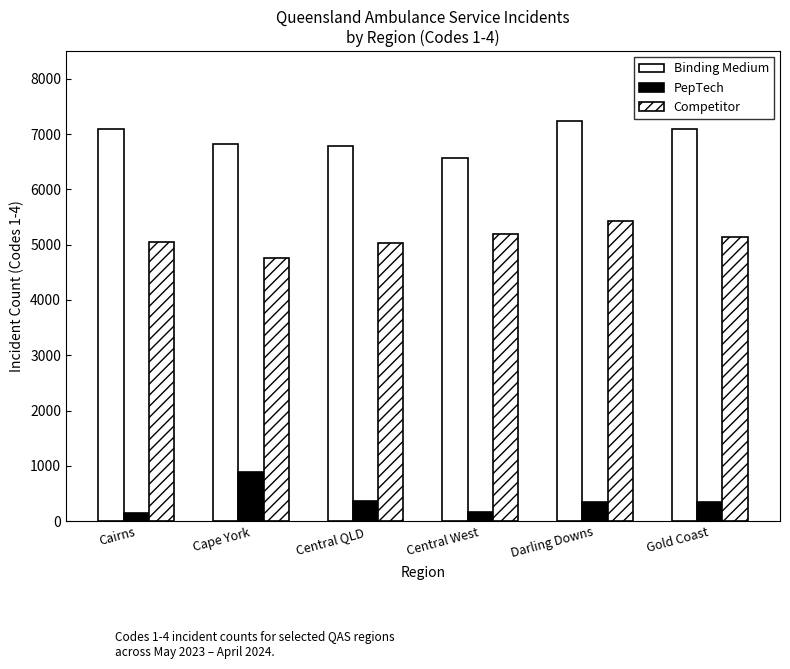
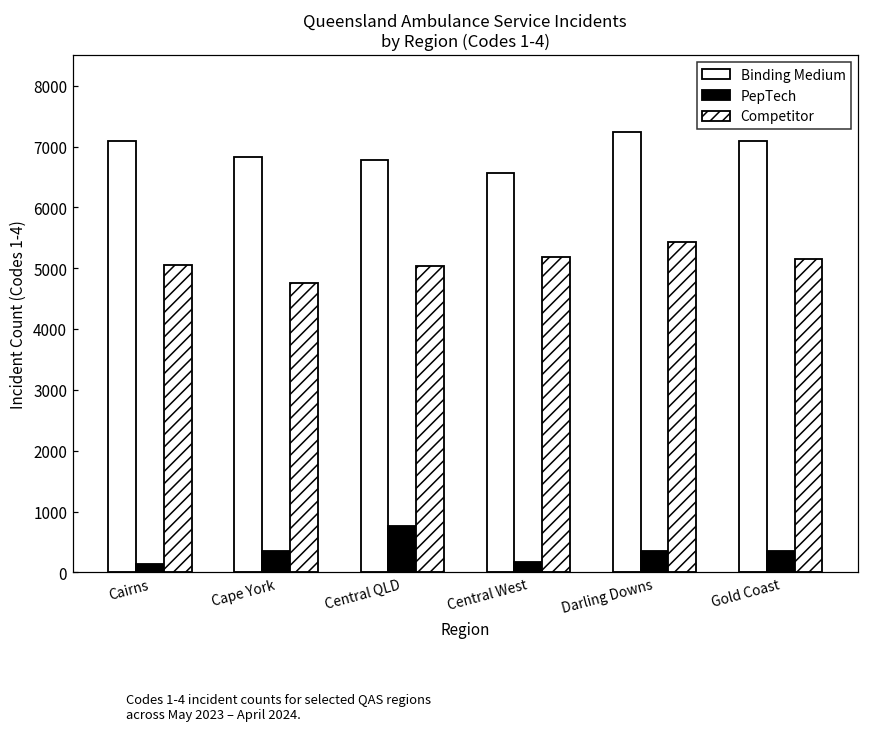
  {
    "PepTech": {
      "Cairns": 100,
-     "Cape York": 900,
-     "Central QLD": 400,
+     "Cape York": 300,
+     "Central QLD": 800,
      "Central West": 200,
      "Darling Downs": 400,
      "Gold Coast": 300
    }
  }
